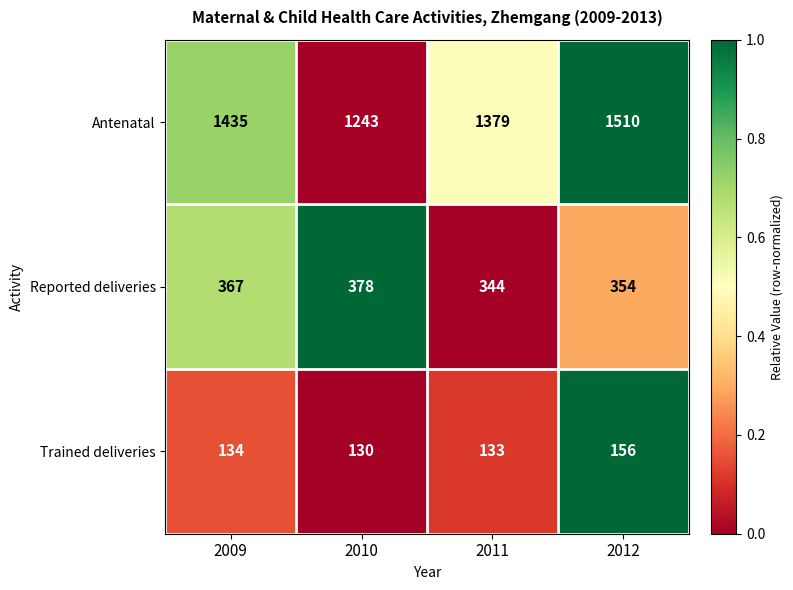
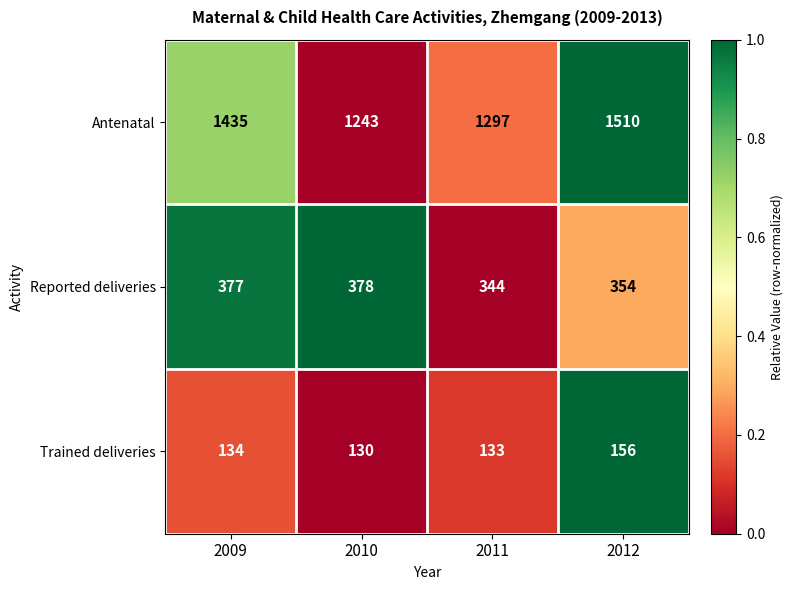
  {
    "Antenatal": {
      "2009": 1435,
      "2010": 1243,
-     "2011": 1379,
+     "2011": 1297,
      "2012": 1510
    },
    "Reported deliveries": {
-     "2009": 367,
+     "2009": 377,
      "2010": 378,
      "2011": 344,
      "2012": 354
    },
    "Trained deliveries": {
      "2009": 134,
      "2010": 130,
      "2011": 133,
      "2012": 156
    }
  }
